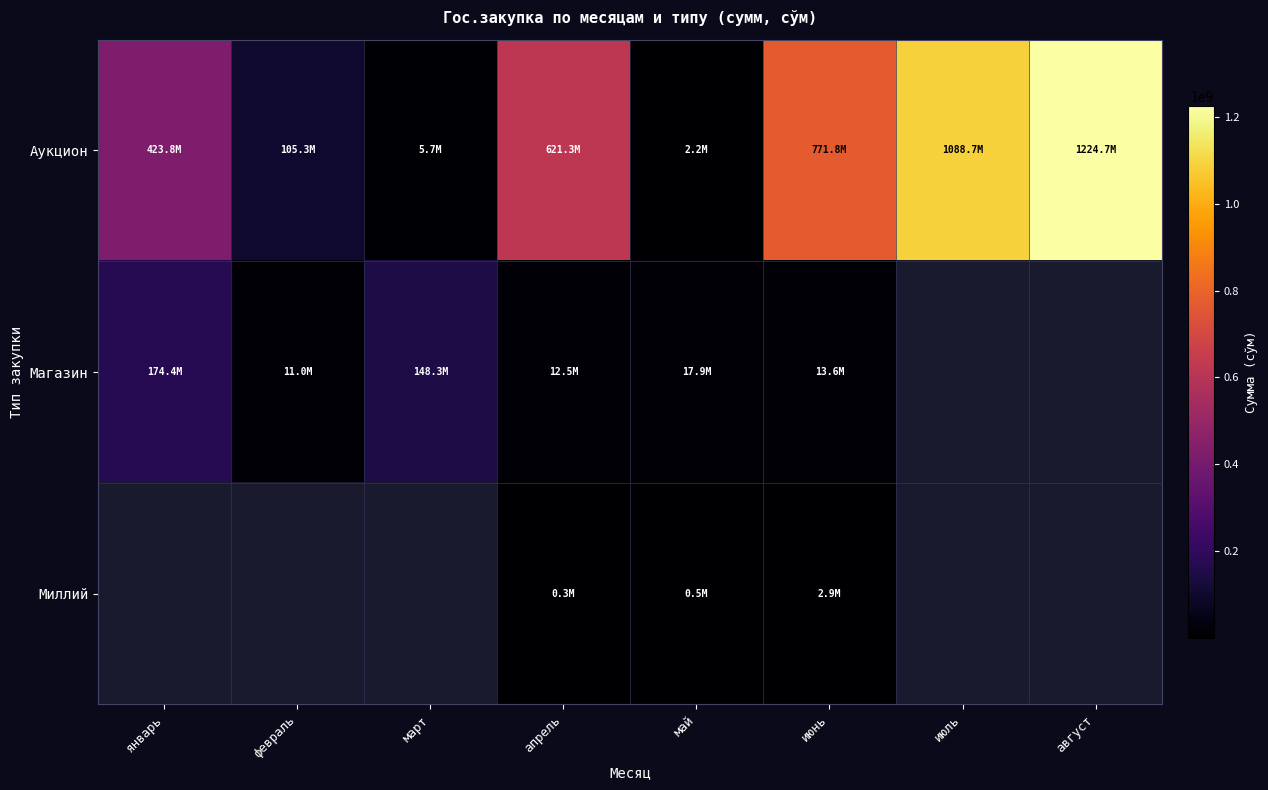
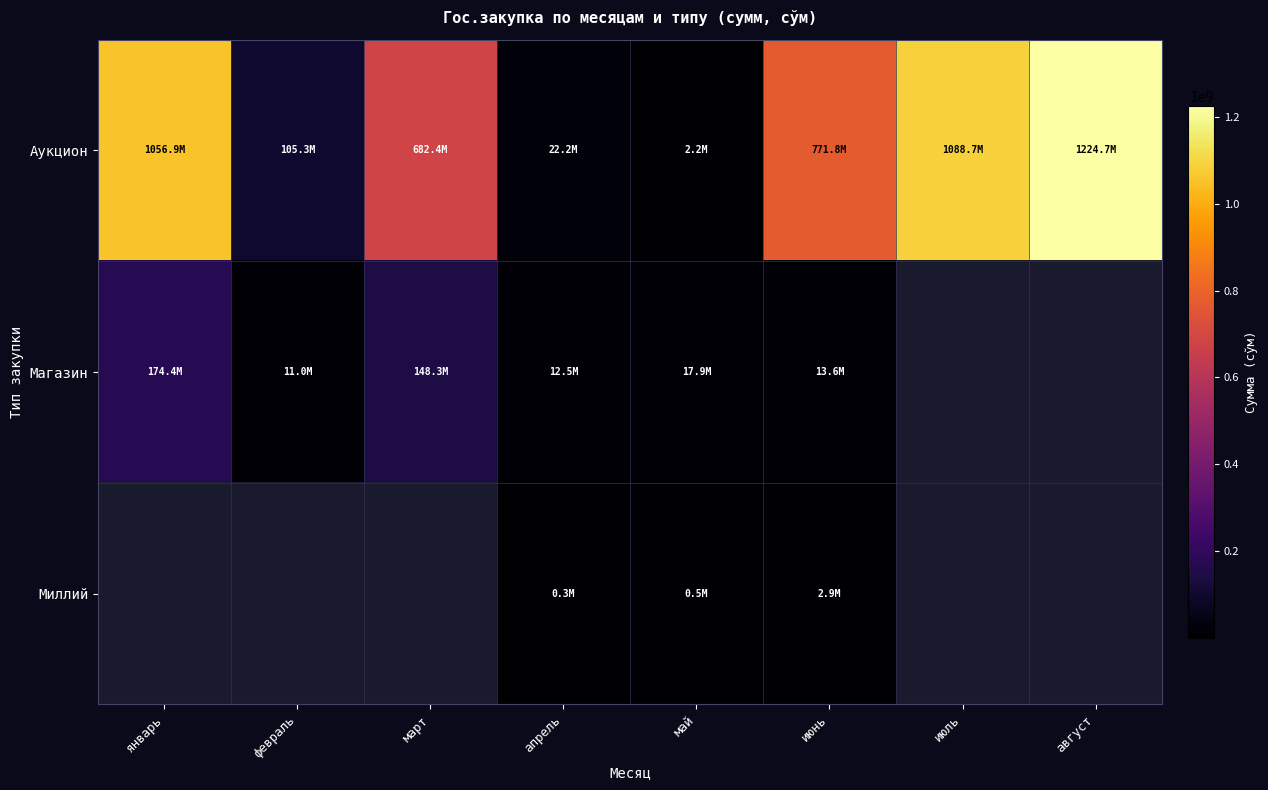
  {
    "Аукцион": {
-     "январь": "423.8M",
+     "январь": "1056.9M",
      "февраль": "105.3M",
-     "март": "5.7M",
-     "апрель": "621.3M",
+     "март": "682.4M",
+     "апрель": "22.2M",
      "май": "2.2M",
      "июнь": "771.8M",
      "июль": "1088.7M",
      "август": "1224.7M"
    },
    "Магазин": {
      "январь": "174.4M",
      "февраль": "11.0M",
      "март": "148.3M",
      "апрель": "12.5M",
      "май": "17.9M",
      "июнь": "13.6M"
    },
    "Миллий": {
      "апрель": "0.3M",
      "май": "0.5M",
      "июнь": "2.9M"
    }
  }
